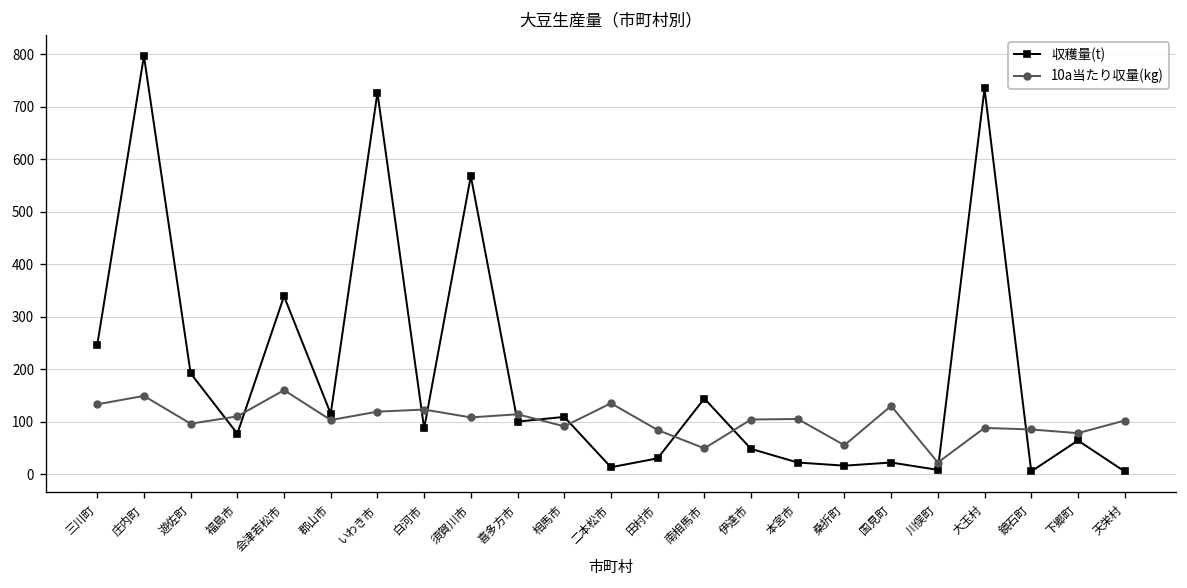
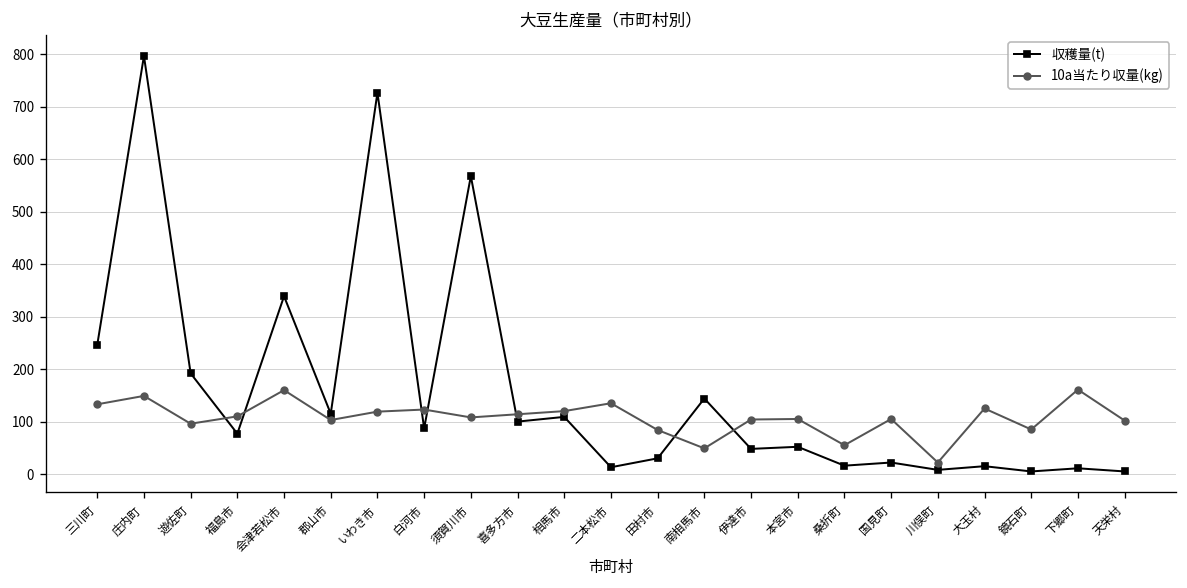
  {
    "収穫量(t)": {
      "三川町": 250,
      "庄内町": 800,
      "遊佐町": 190,
      "福島市": 80,
      "会津若松市": 340,
      "郡山市": 120,
      "いわき市": 730,
      "白河市": 90,
      "須賀川市": 570,
      "喜多方市": 100,
      "相馬市": 110,
      "二本松市": 10,
      "田村市": 30,
      "南相馬市": 140,
      "伊達市": 50,
-     "本宮市": 20,
+     "本宮市": 50,
      "桑折町": 20,
      "国見町": 20,
      "川俣町": 10,
-     "大玉村": 740,
+     "大玉村": 20,
      "鏡石町": 10,
-     "下郷町": 60,
+     "下郷町": 10,
      "天栄村": 10
    },
    "10a当たり収量(kg)": {
      "三川町": 130,
      "庄内町": 150,
      "遊佐町": 100,
      "福島市": 110,
      "会津若松市": 160,
      "郡山市": 100,
      "いわき市": 120,
      "白河市": 120,
      "須賀川市": 110,
      "喜多方市": 110,
-     "相馬市": 90,
+     "相馬市": 120,
      "二本松市": 140,
      "田村市": 80,
      "南相馬市": 50,
      "伊達市": 100,
      "本宮市": 110,
      "桑折町": 60,
-     "国見町": 130,
+     "国見町": 110,
      "川俣町": 20,
-     "大玉村": 90,
+     "大玉村": 130,
      "鏡石町": 90,
-     "下郷町": 80,
+     "下郷町": 160,
      "天栄村": 100
    }
  }
